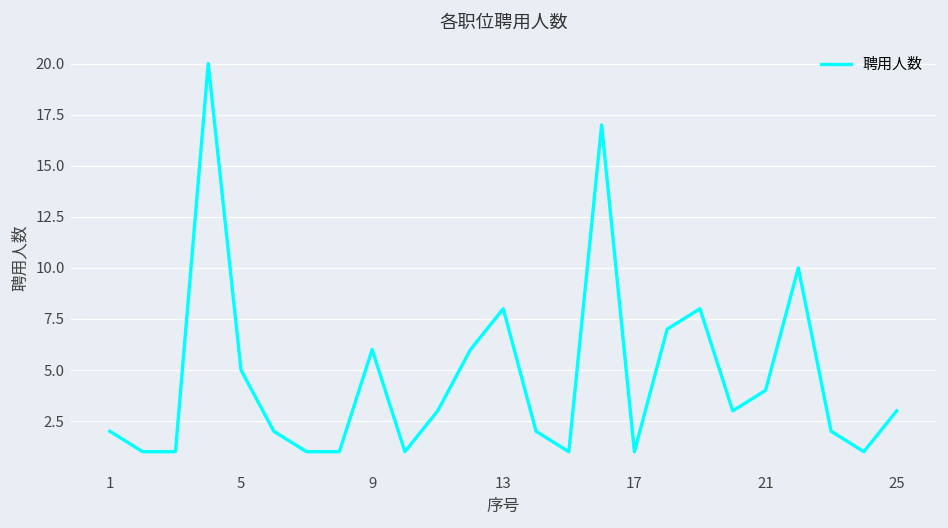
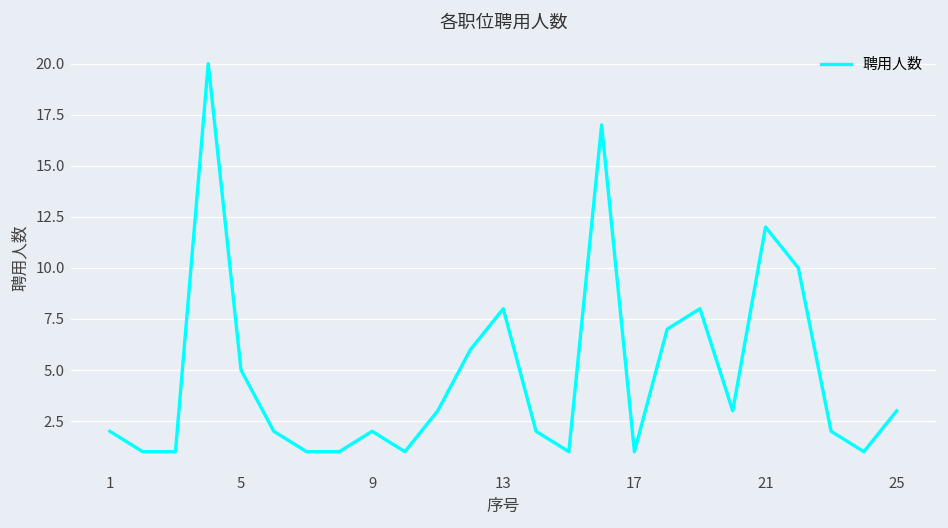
  {
    "1": 2,
    "5": 5,
-   "9": 6,
+   "9": 2,
    "13": 8,
    "17": 1,
-   "21": 4,
+   "21": 12,
    "25": 3
  }
